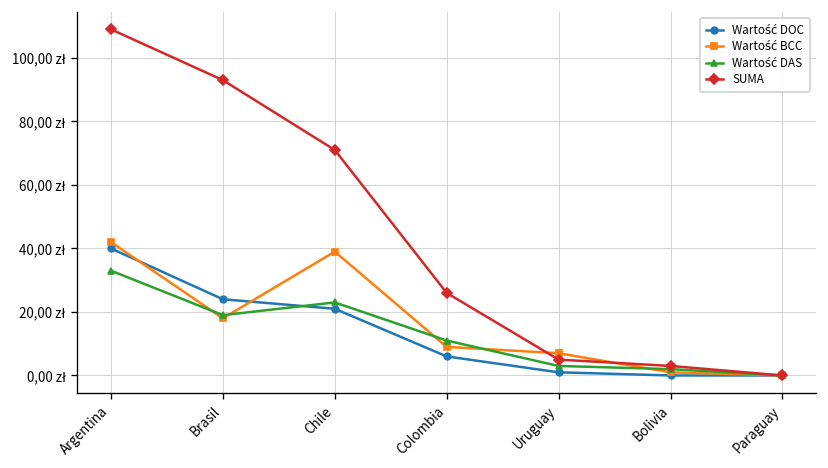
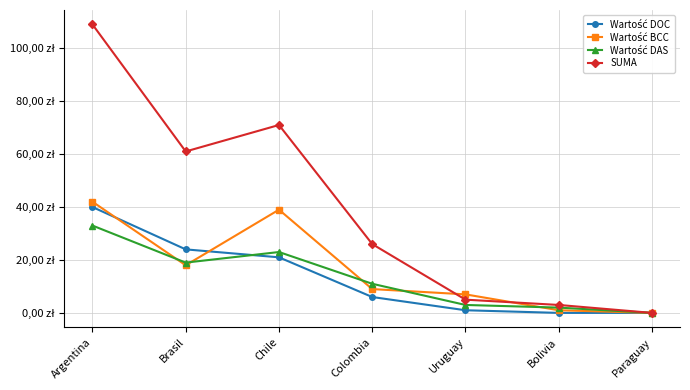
  {
    "Wartość DOC": {
      "Argentina": "4000 zł",
      "Brasil": "2400 zł",
      "Chile": "2100 zł",
      "Colombia": "600 zł",
      "Uruguay": "100 zł",
      "Bolivia": "0 zł"
    },
    "Wartość BCC": {
      "Argentina": "4200 zł",
      "Brasil": "1800 zł",
      "Chile": "3900 zł",
      "Colombia": "900 zł",
      "Uruguay": "700 zł",
      "Bolivia": "100 zł"
    },
    "Wartość DAS": {
      "Argentina": "3300 zł",
      "Brasil": "1900 zł",
      "Chile": "2300 zł",
      "Colombia": "1100 zł",
      "Uruguay": "300 zł",
      "Bolivia": "200 zł"
    },
    "SUMA": {
      "Argentina": "10900 zł",
-     "Brasil": "9300 zł",
+     "Brasil": "6100 zł",
      "Chile": "7100 zł",
      "Colombia": "2600 zł",
      "Uruguay": "500 zł",
      "Bolivia": "300 zł"
    }
  }
